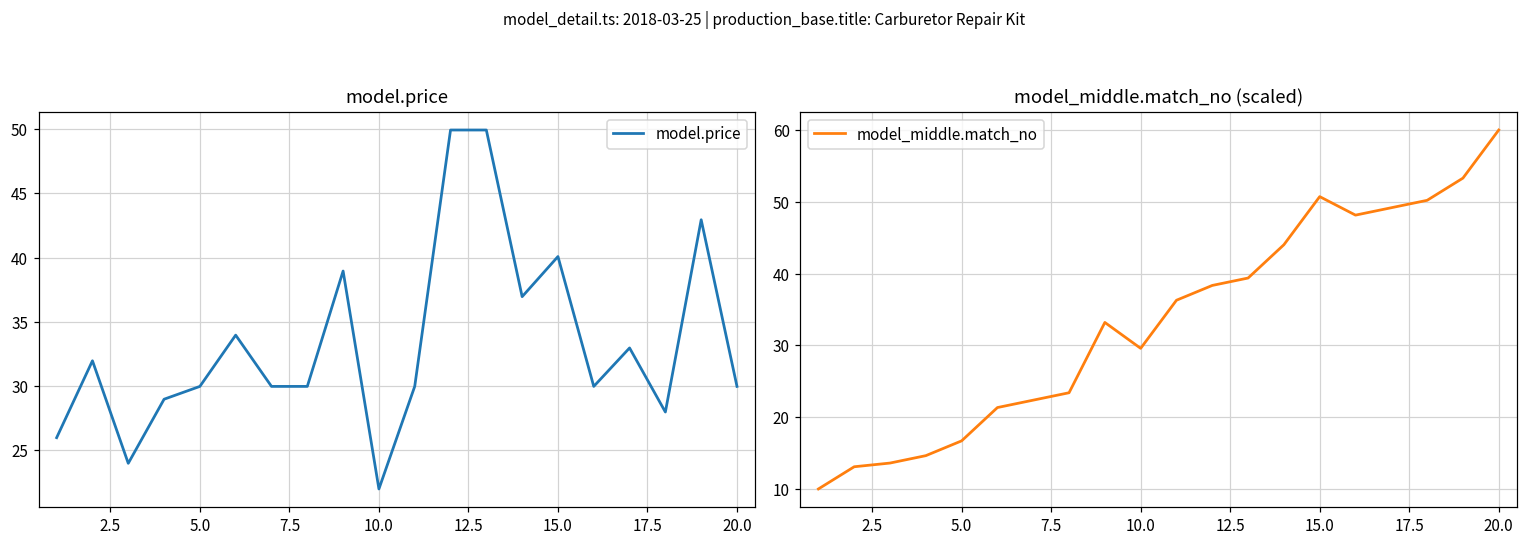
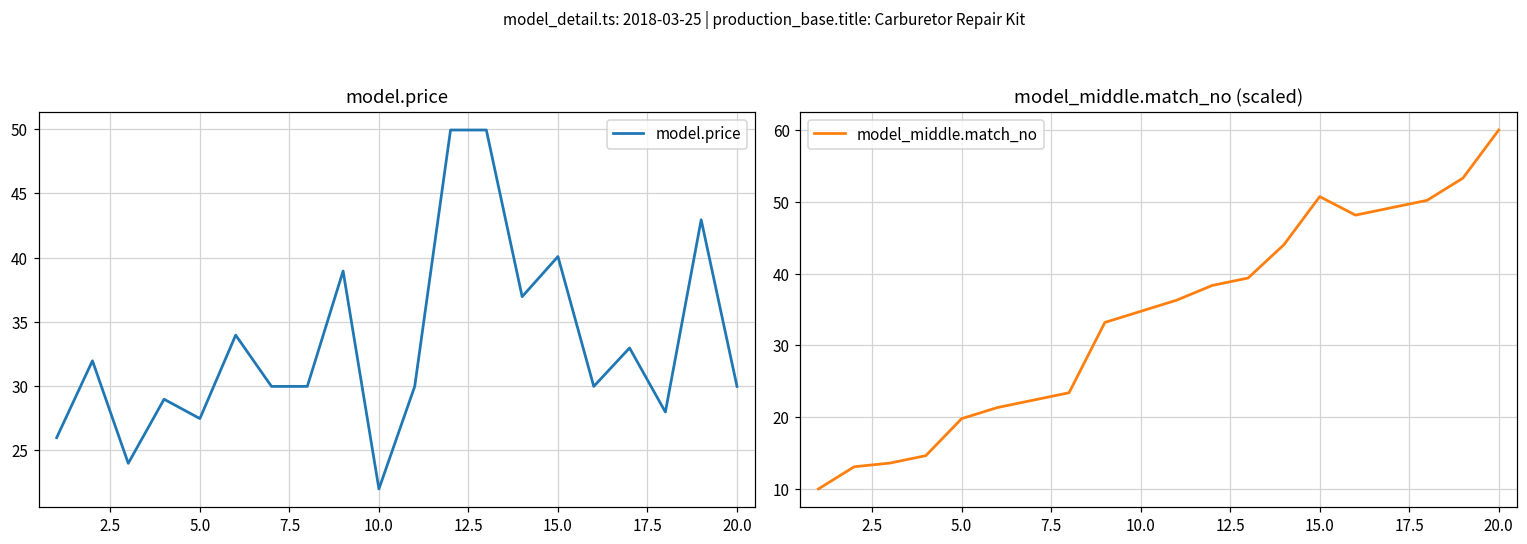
  {
    "model.price": {
-     "5.0": 30.0,
+     "5.0": 27.4,
      "10.0": 22.0,
      "15.0": 40.1,
      "20.0": 30.0
    },
    "model_middle.match_no (scaled)": {
-     "5.0": 17,
-     "10.0": 30,
+     "5.0": 20,
+     "10.0": 35,
      "15.0": 51,
      "20.0": 60
    }
  }
